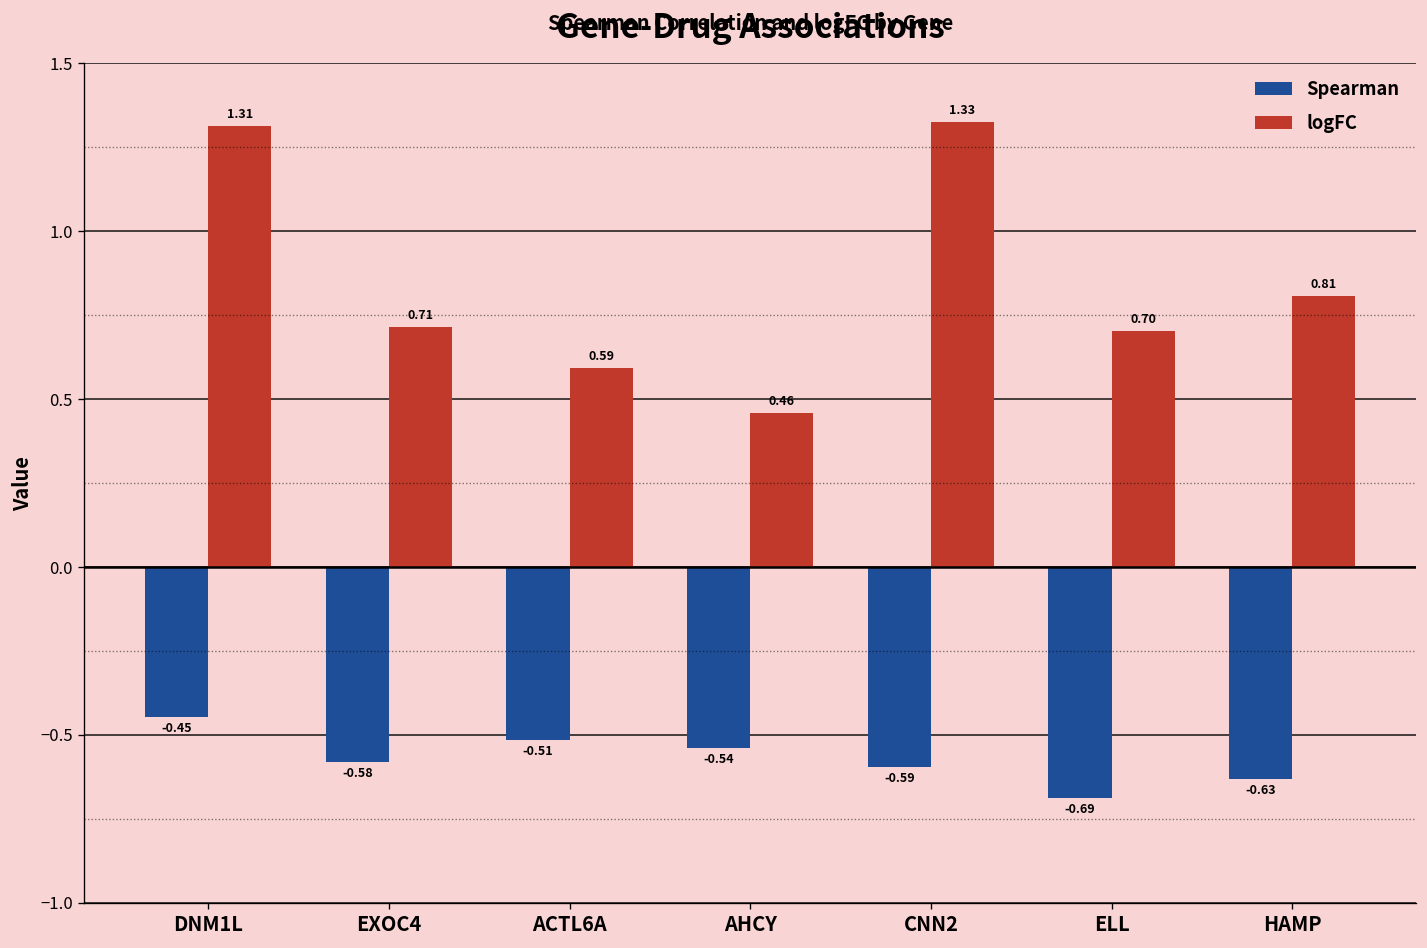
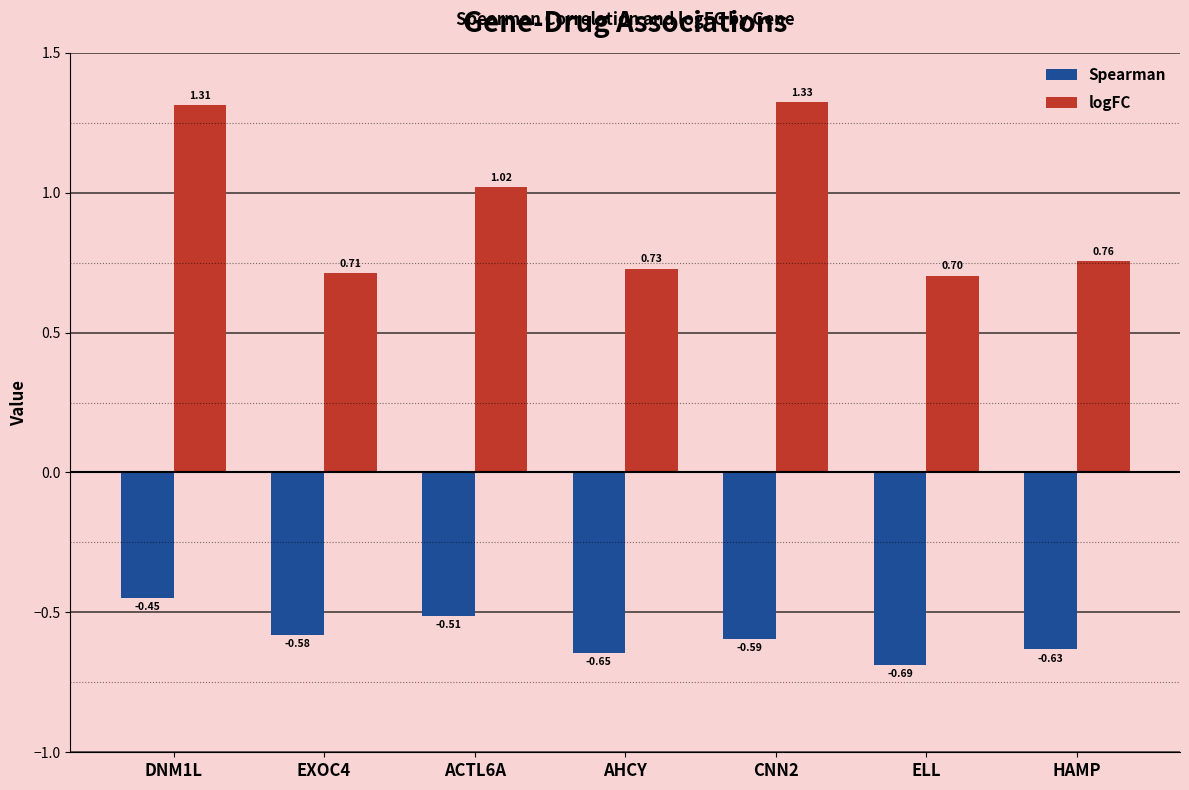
  {
    "Spearman": {
      "DNM1L": -0.45,
      "EXOC4": -0.58,
      "ACTL6A": -0.51,
-     "AHCY": -0.54,
+     "AHCY": -0.65,
      "CNN2": -0.59,
      "ELL": -0.69,
      "HAMP": -0.63
    },
    "logFC": {
      "DNM1L": 1.31,
      "EXOC4": 0.71,
-     "ACTL6A": 0.59,
-     "AHCY": 0.46,
+     "ACTL6A": 1.02,
+     "AHCY": 0.73,
      "CNN2": 1.33,
      "ELL": 0.70,
-     "HAMP": 0.81
+     "HAMP": 0.76
    }
  }
